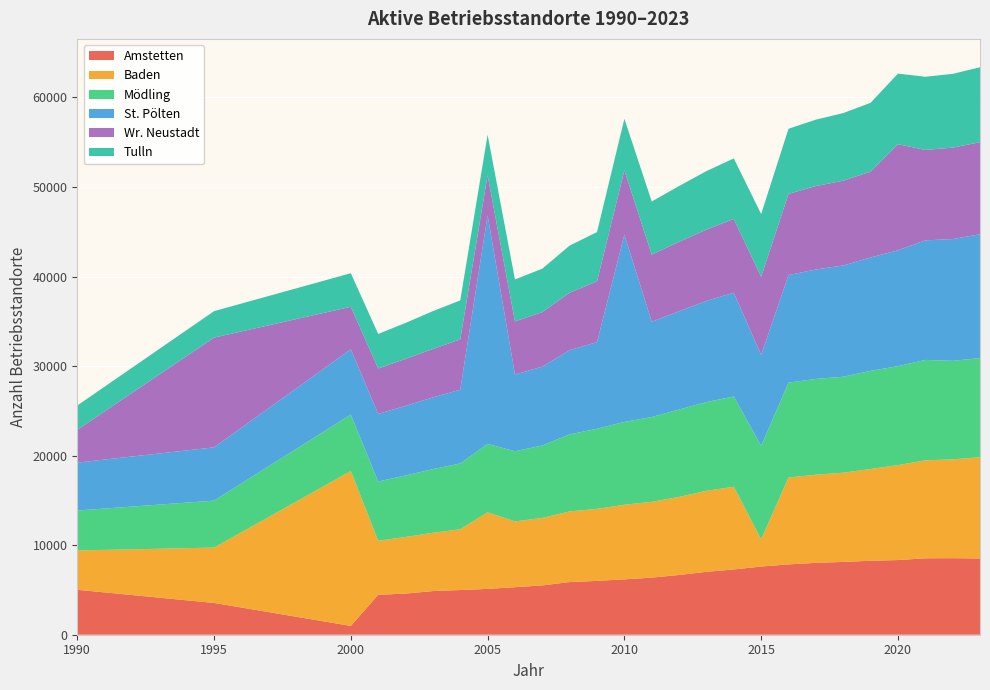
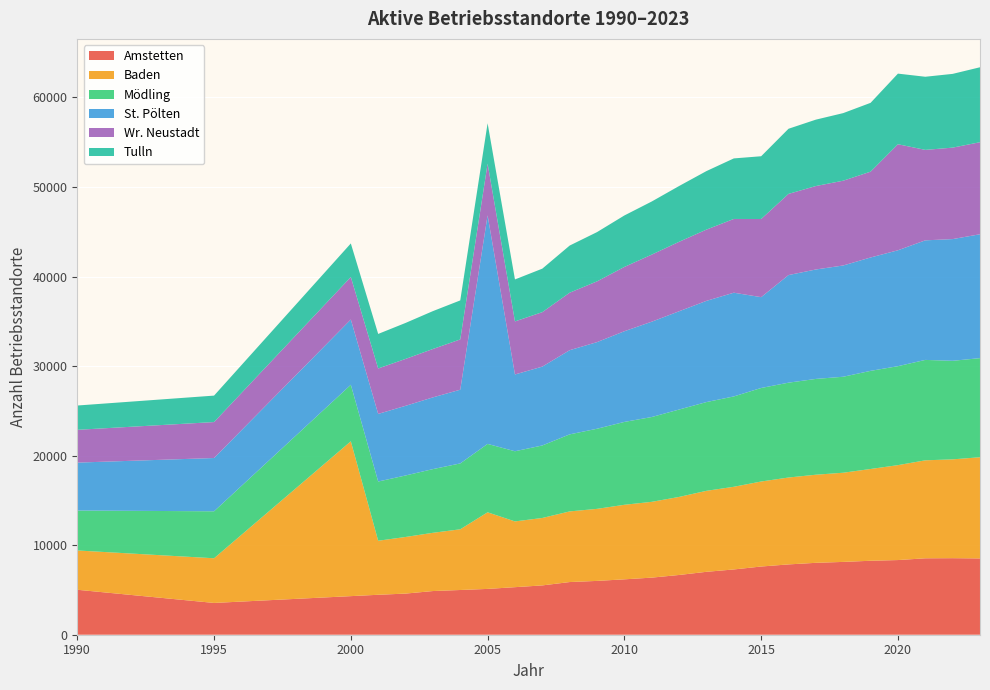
  {
    "Amstetten": {
      "1990": 5000,
      "1995": 4000,
-     "2000": 1000,
+     "2000": 4000,
      "2005": 5000,
      "2010": 6000,
      "2015": 8000,
      "2020": 8000
    },
    "Baden": {
      "1990": 4000,
-     "1995": 6000,
+     "1995": 5000,
      "2000": 17000,
      "2005": 9000,
      "2010": 8000,
-     "2015": 3000,
+     "2015": 9000,
      "2020": 11000
    },
    "St. Pölten": {
      "1990": 5000,
      "1995": 6000,
      "2000": 7000,
      "2005": 26000,
-     "2010": 21000,
+     "2010": 10000,
      "2015": 10000,
      "2020": 13000
    },
    "Wr. Neustadt": {
      "1990": 4000,
-     "1995": 12000,
+     "1995": 4000,
      "2000": 5000,
-     "2005": 4000,
+     "2005": 6000,
      "2010": 7000,
      "2015": 9000,
      "2020": 12000
    }
  }
